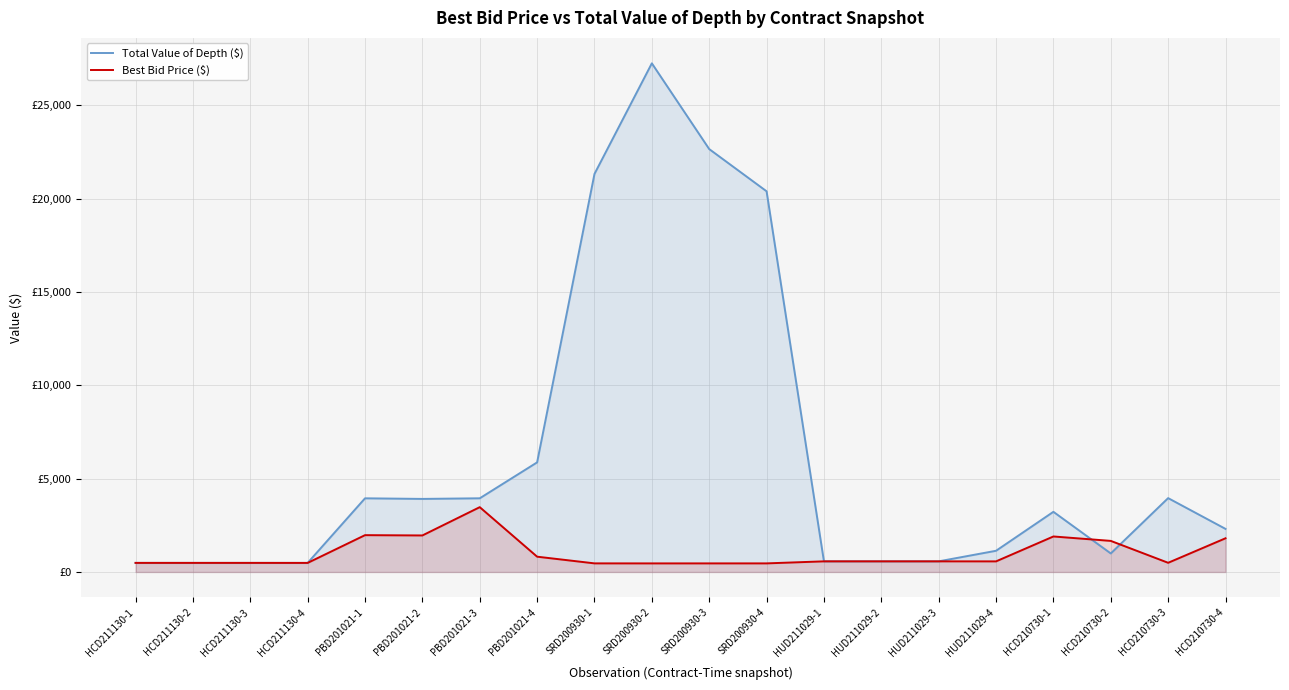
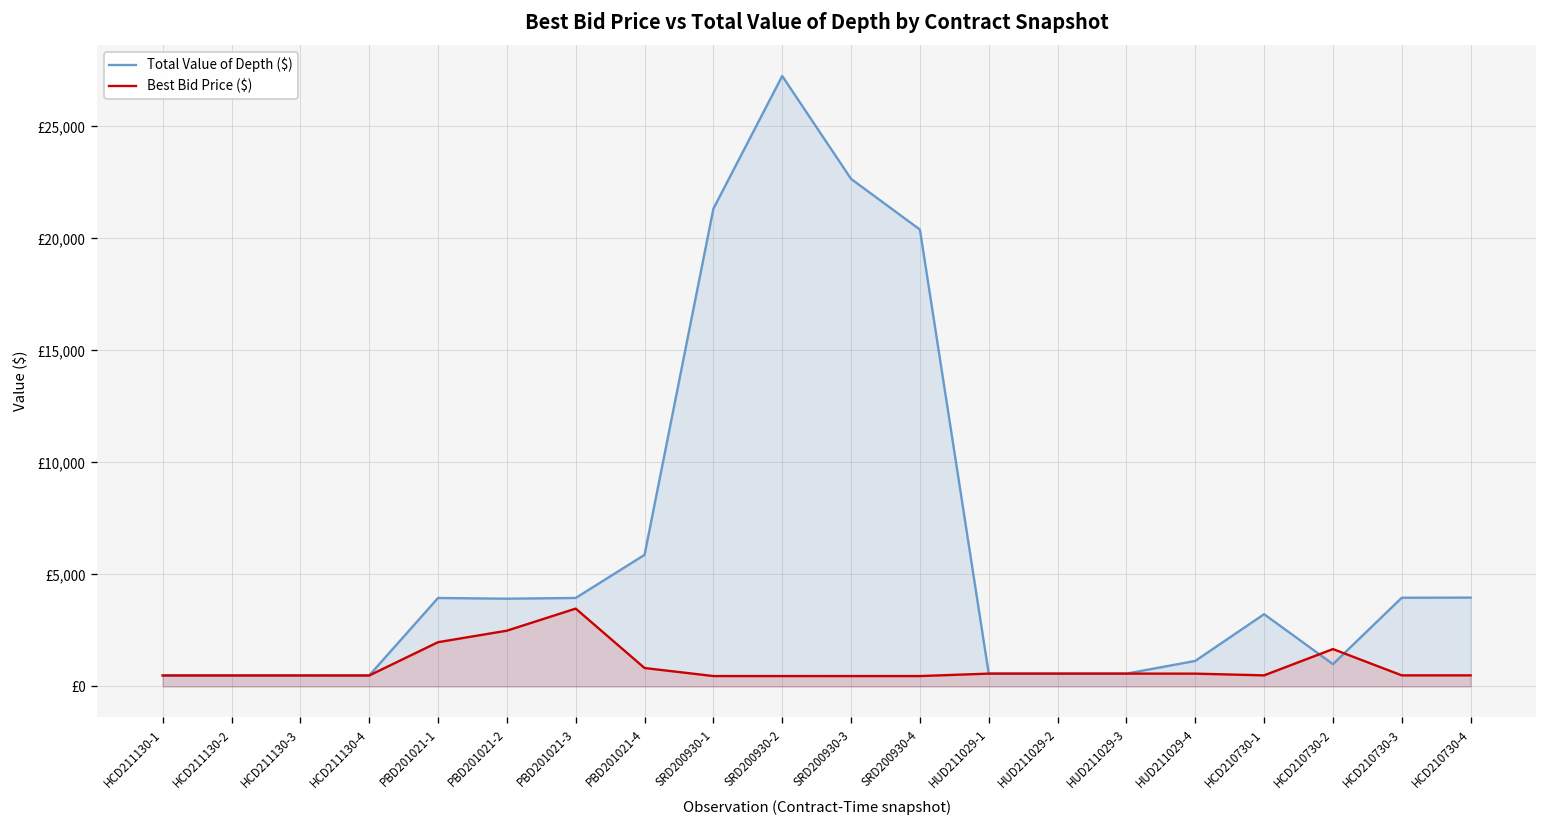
  {
    "Total Value of Depth ($)": {
      "PBD201021-1": "£3,900",
      "PBD201021-2": "£3,900",
      "PBD201021-3": "£3,900",
      "PBD201021-4": "£5,900",
      "SRD200930-1": "£21,300",
      "SRD200930-2": "£27,300",
      "SRD200930-3": "£22,700",
      "SRD200930-4": "£20,400",
      "HUD211029-4": "£1,100",
      "HCD210730-1": "£3,200",
      "HCD210730-2": "£1,000",
      "HCD210730-3": "£4,000",
-     "HCD210730-4": "£2,300"
+     "HCD210730-4": "£4,000"
    },
    "Best Bid Price ($)": {
      "PBD201021-1": "£2,000",
-     "PBD201021-2": "£2,000",
+     "PBD201021-2": "£2,500",
      "PBD201021-3": "£3,500",
      "PBD201021-4": "£800",
      "SRD200930-1": "£500",
      "SRD200930-2": "£500",
      "SRD200930-3": "£500",
      "SRD200930-4": "£500",
      "HUD211029-4": "£600",
-     "HCD210730-1": "£1,900",
+     "HCD210730-1": "£500",
      "HCD210730-2": "£1,700",
      "HCD210730-3": "£500",
-     "HCD210730-4": "£1,800"
+     "HCD210730-4": "£500"
    }
  }
